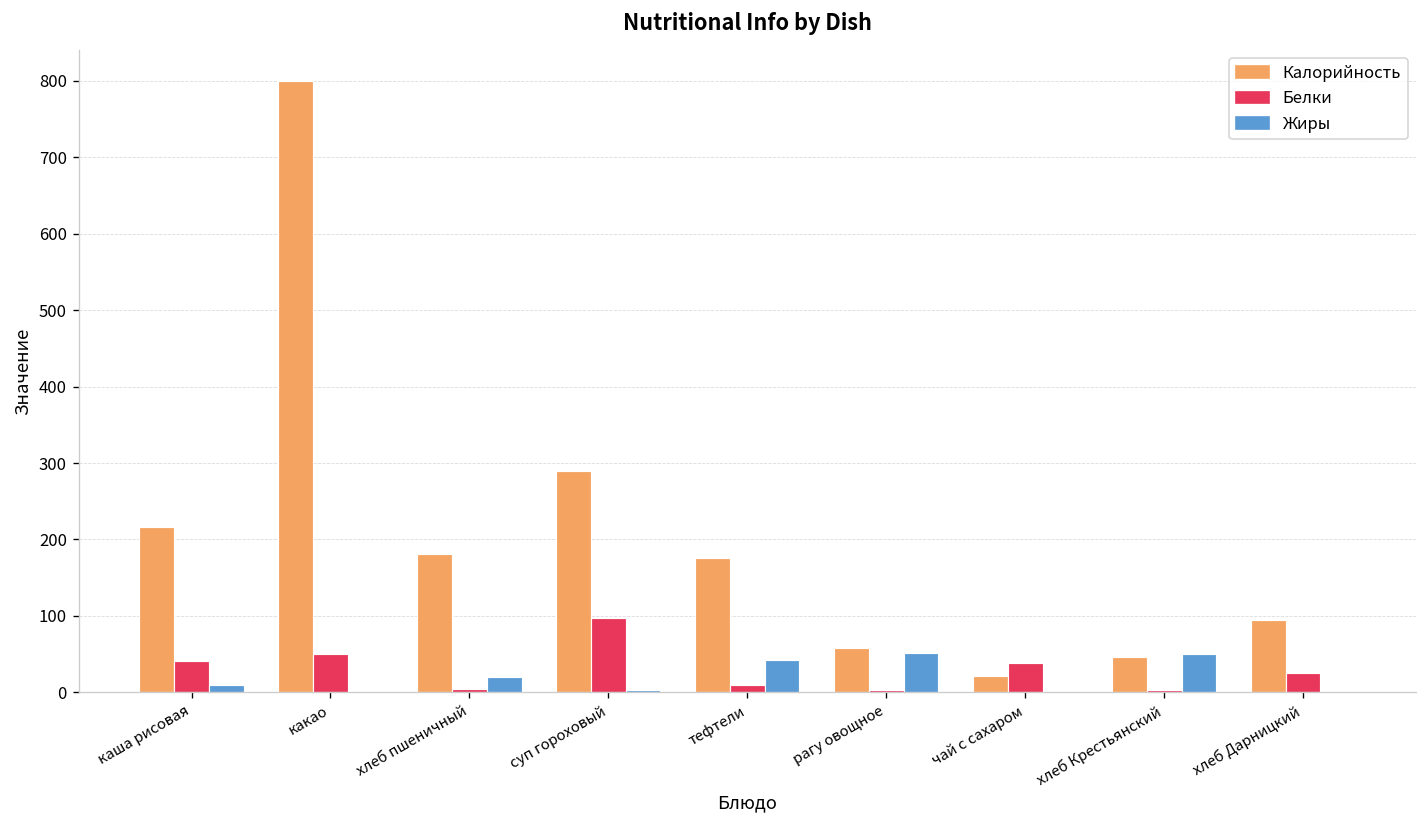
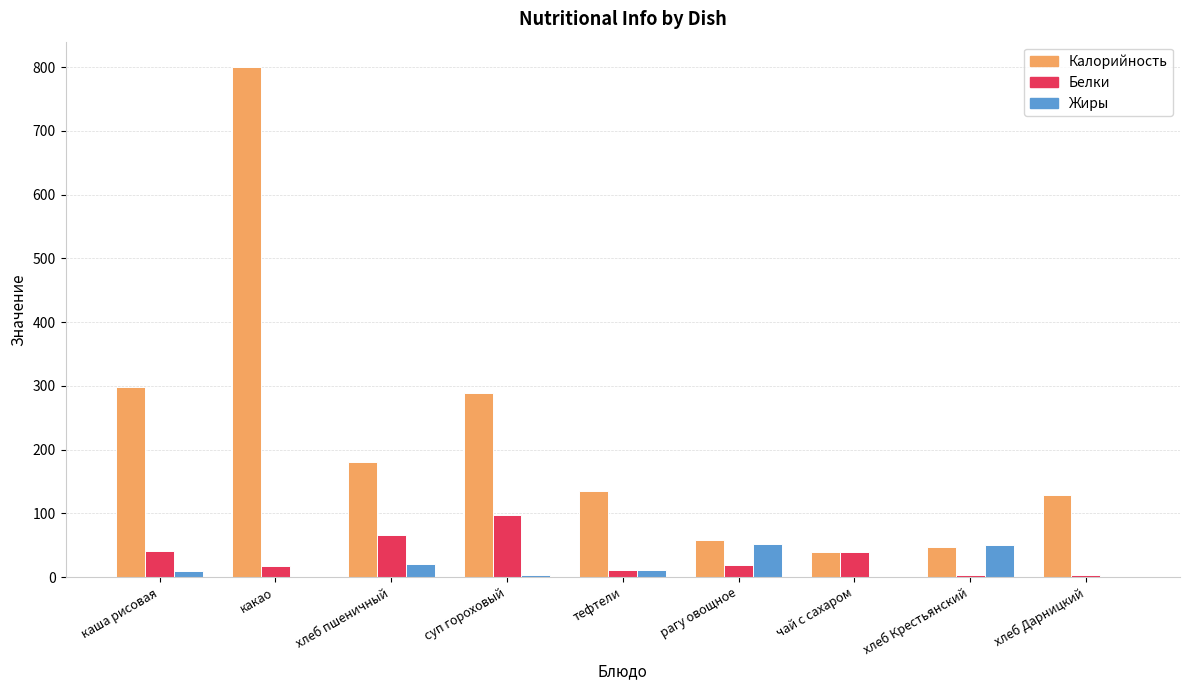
  {
    "Калорийность": {
-     "каша рисовая": 220,
+     "каша рисовая": 300,
      "какао": 800,
      "хлеб пшеничный": 180,
      "суп гороховый": 290,
-     "тефтели": 180,
+     "тефтели": 140,
      "рагу овощное": 60,
-     "чай с сахаром": 20,
+     "чай с сахаром": 40,
      "хлеб Крестьянский": 50,
-     "хлеб Дарницкий": 100
+     "хлеб Дарницкий": 130
    },
    "Белки": {
      "каша рисовая": 40,
-     "какао": 50,
-     "хлеб пшеничный": 0,
+     "какао": 20,
+     "хлеб пшеничный": 70,
      "суп гороховый": 100,
      "тефтели": 10,
-     "рагу овощное": 0,
+     "рагу овощное": 20,
      "чай с сахаром": 40,
-     "хлеб Дарницкий": 20
+     "хлеб Дарницкий": 0
    },
    "Жиры": {
      "каша рисовая": 10,
      "какао": 0,
      "хлеб пшеничный": 20,
-     "тефтели": 40,
+     "тефтели": 10,
      "рагу овощное": 50,
      "хлеб Крестьянский": 50
    }
  }
